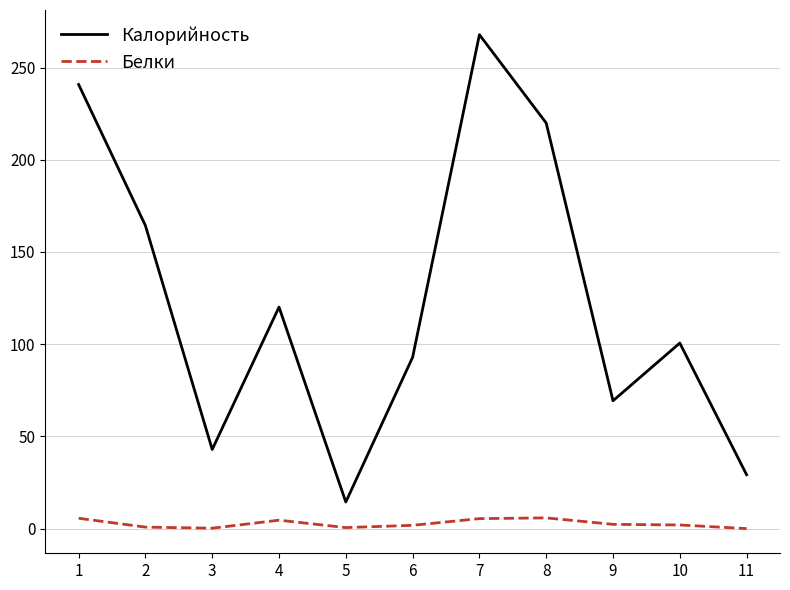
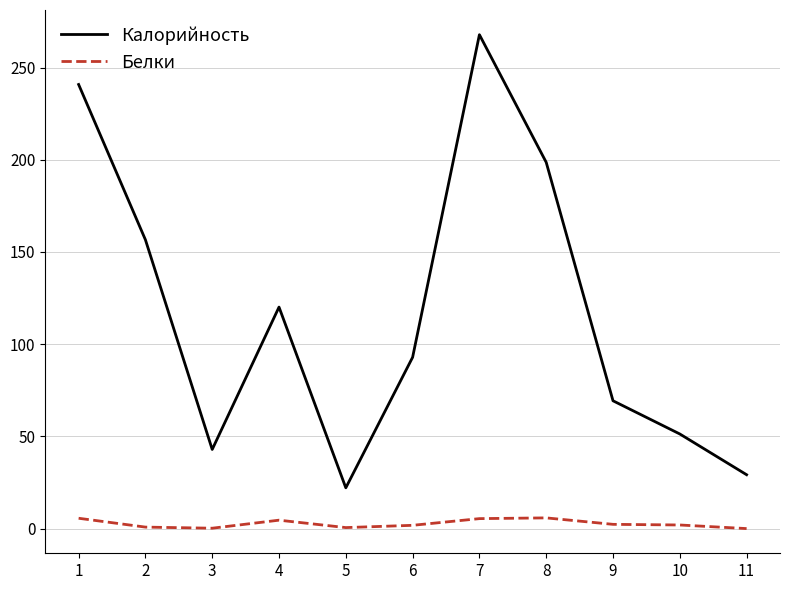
  {
    "Калорийность": {
      "1": 241,
-     "2": 164,
+     "2": 157,
      "3": 43,
      "4": 120,
-     "5": 14,
+     "5": 22,
      "6": 93,
      "7": 268,
-     "8": 220,
+     "8": 199,
      "9": 69,
-     "10": 101,
+     "10": 51,
      "11": 29
    },
    "Белки": {
      "1": 6,
      "2": 1,
      "3": 0,
      "4": 5,
      "5": 1,
      "6": 2,
      "7": 5,
      "8": 6,
      "9": 2,
      "10": 2,
      "11": 0
    }
  }
